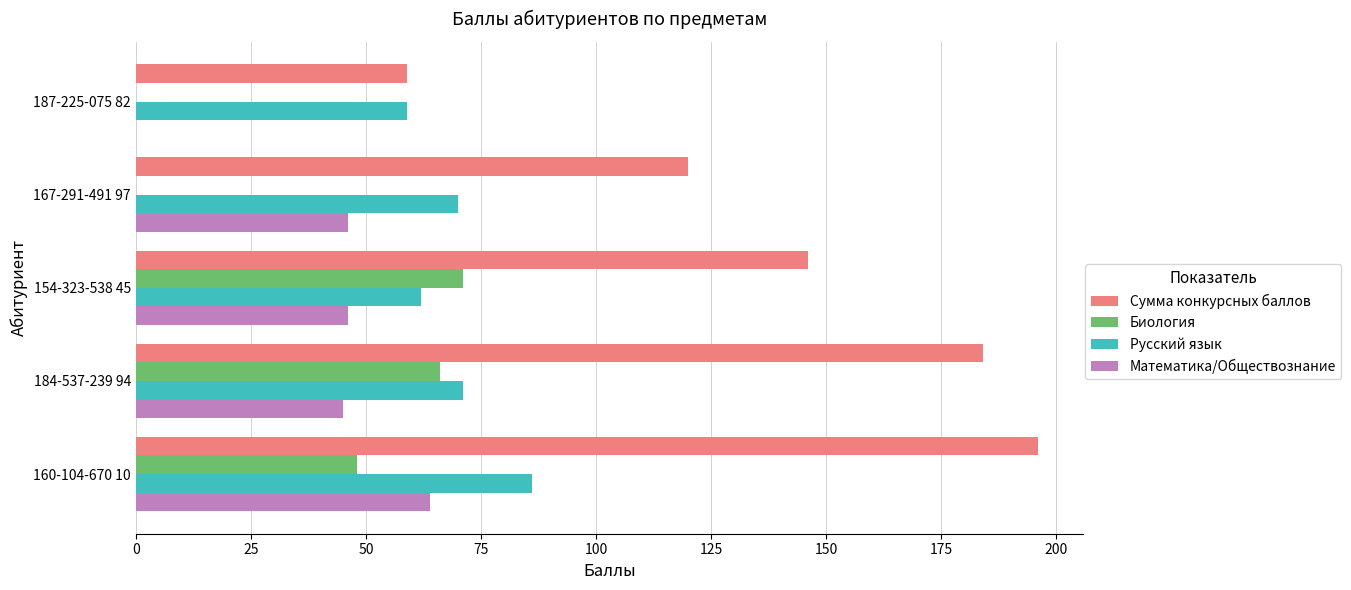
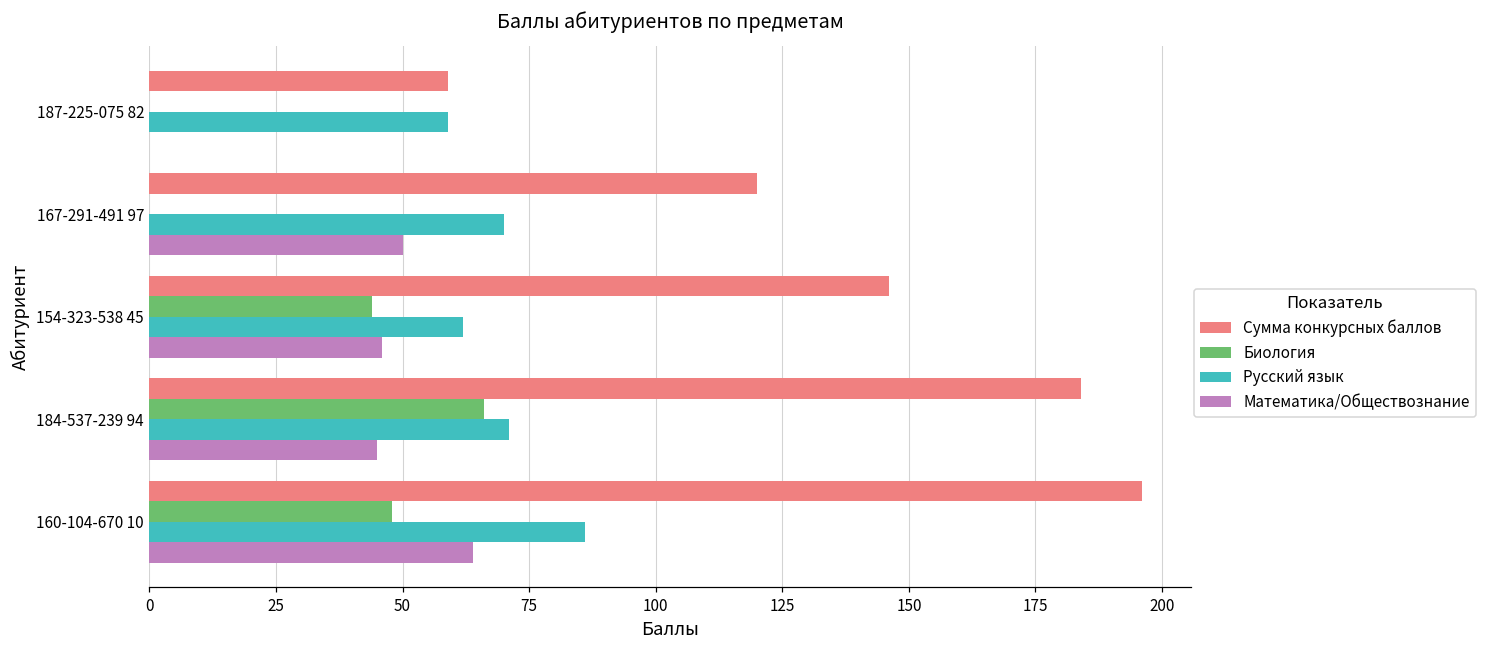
  {
    "Сумма конкурсных баллов": {
      "187-225-075 82": 59,
      "167-291-491 97": 120,
      "154-323-538 45": 146,
      "184-537-239 94": 184,
      "160-104-670 10": 196
    },
    "Биология": {
      "187-225-075 82": 0,
      "167-291-491 97": 0,
-     "154-323-538 45": 71,
+     "154-323-538 45": 44,
      "184-537-239 94": 66,
      "160-104-670 10": 48
    },
    "Русский язык": {
      "187-225-075 82": 59,
      "167-291-491 97": 70,
      "154-323-538 45": 62,
      "184-537-239 94": 71,
      "160-104-670 10": 86
    },
    "Математика/Обществознание": {
      "187-225-075 82": 0,
-     "167-291-491 97": 46,
+     "167-291-491 97": 50,
      "154-323-538 45": 46,
      "184-537-239 94": 45,
      "160-104-670 10": 64
    }
  }
